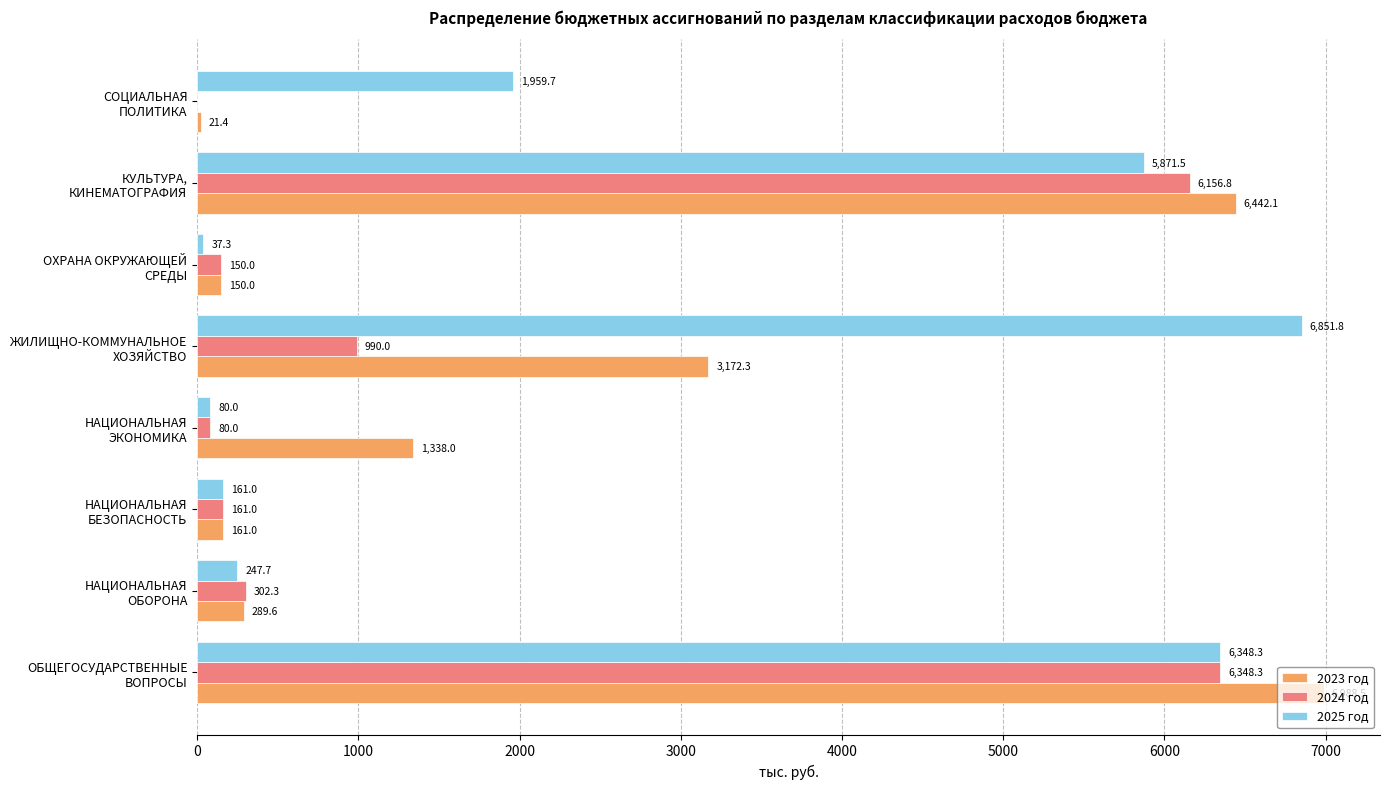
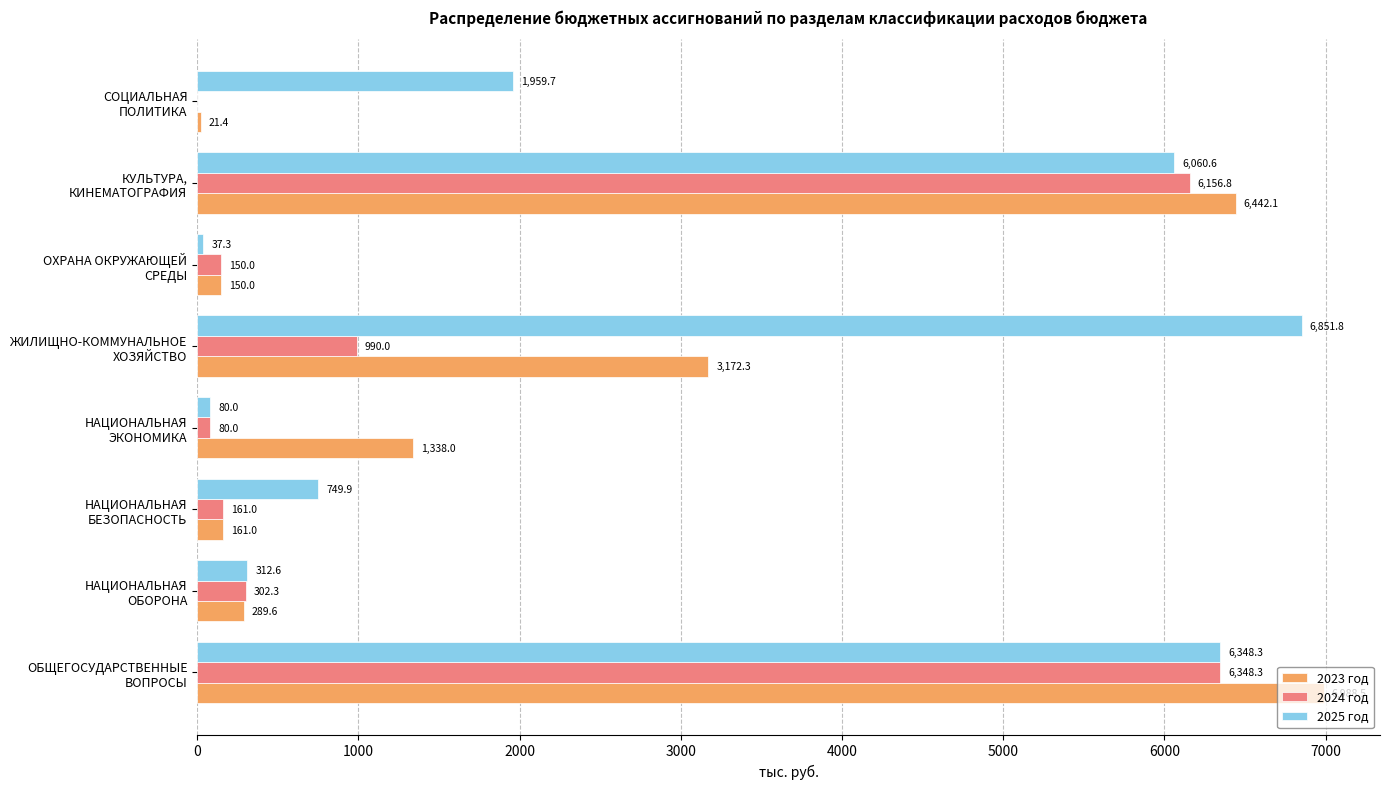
  {
    "2025 год": {
      "СОЦИАЛЬНАЯ ПОЛИТИКА": "1,959.7",
-     "КУЛЬТУРА, КИНЕМАТОГРАФИЯ": "5,871.5",
+     "КУЛЬТУРА, КИНЕМАТОГРАФИЯ": "6,060.6",
      "ОХРАНА ОКРУЖАЮЩЕЙ СРЕДЫ": "37.3",
      "ЖИЛИЩНО-КОММУНАЛЬНОЕ ХОЗЯЙСТВО": "6,851.8",
      "НАЦИОНАЛЬНАЯ ЭКОНОМИКА": "80.0",
-     "НАЦИОНАЛЬНАЯ БЕЗОПАСНОСТЬ": "161.0",
-     "НАЦИОНАЛЬНАЯ ОБОРОНА": "247.7",
+     "НАЦИОНАЛЬНАЯ БЕЗОПАСНОСТЬ": "749.9",
+     "НАЦИОНАЛЬНАЯ ОБОРОНА": "312.6",
      "ОБЩЕГОСУДАРСТВЕННЫЕ ВОПРОСЫ": "6,348.3"
    }
  }
